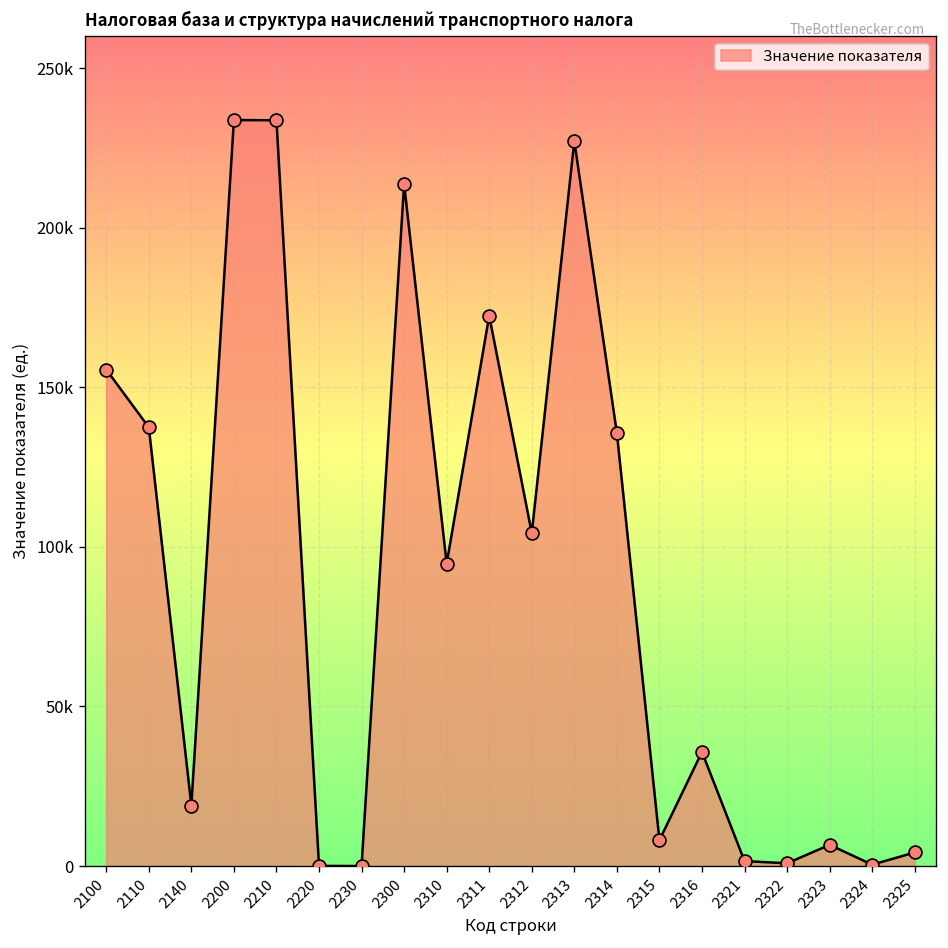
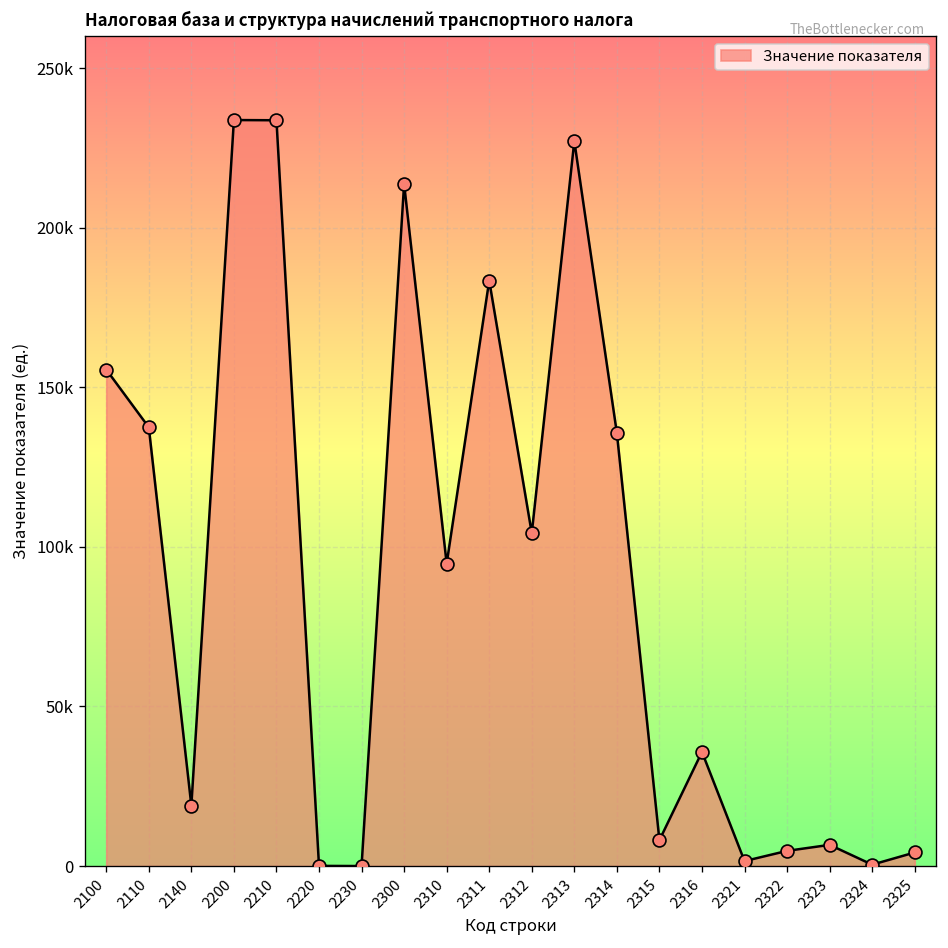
  {
    "2100": 156000,
    "2110": 137000,
    "2140": 19000,
    "2200": 234000,
    "2210": 234000,
    "2220": 0,
    "2230": 0,
    "2300": 214000,
    "2310": 95000,
-   "2311": 172000,
+   "2311": 183000,
    "2312": 104000,
    "2313": 227000,
    "2314": 136000,
    "2315": 8000,
    "2316": 36000,
    "2321": 2000,
-   "2322": 1000,
+   "2322": 5000,
    "2323": 7000,
    "2324": 0,
    "2325": 4000
  }
